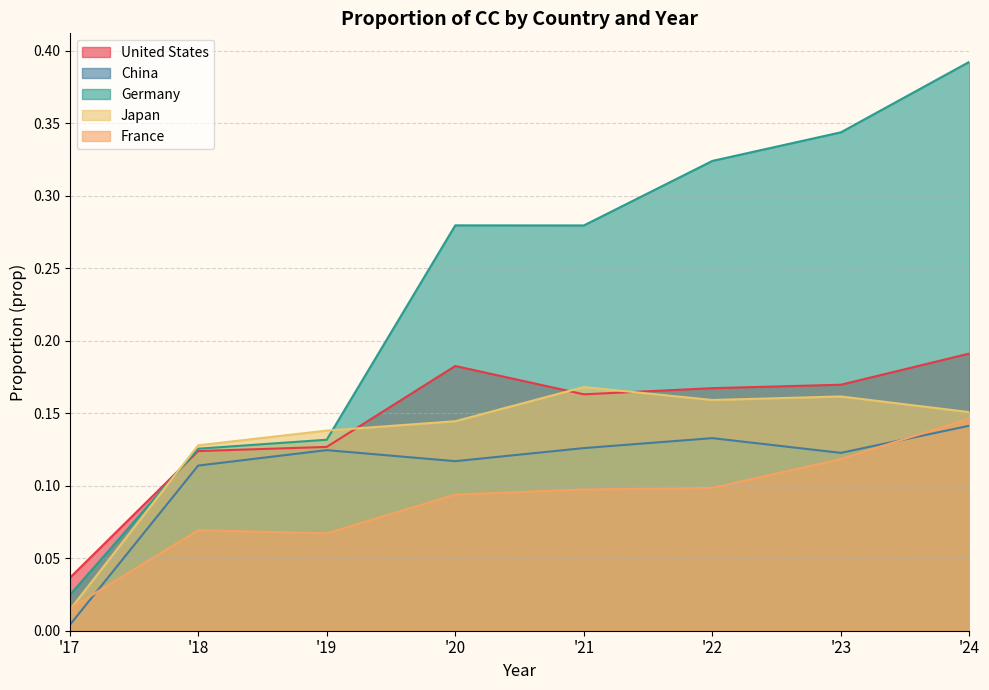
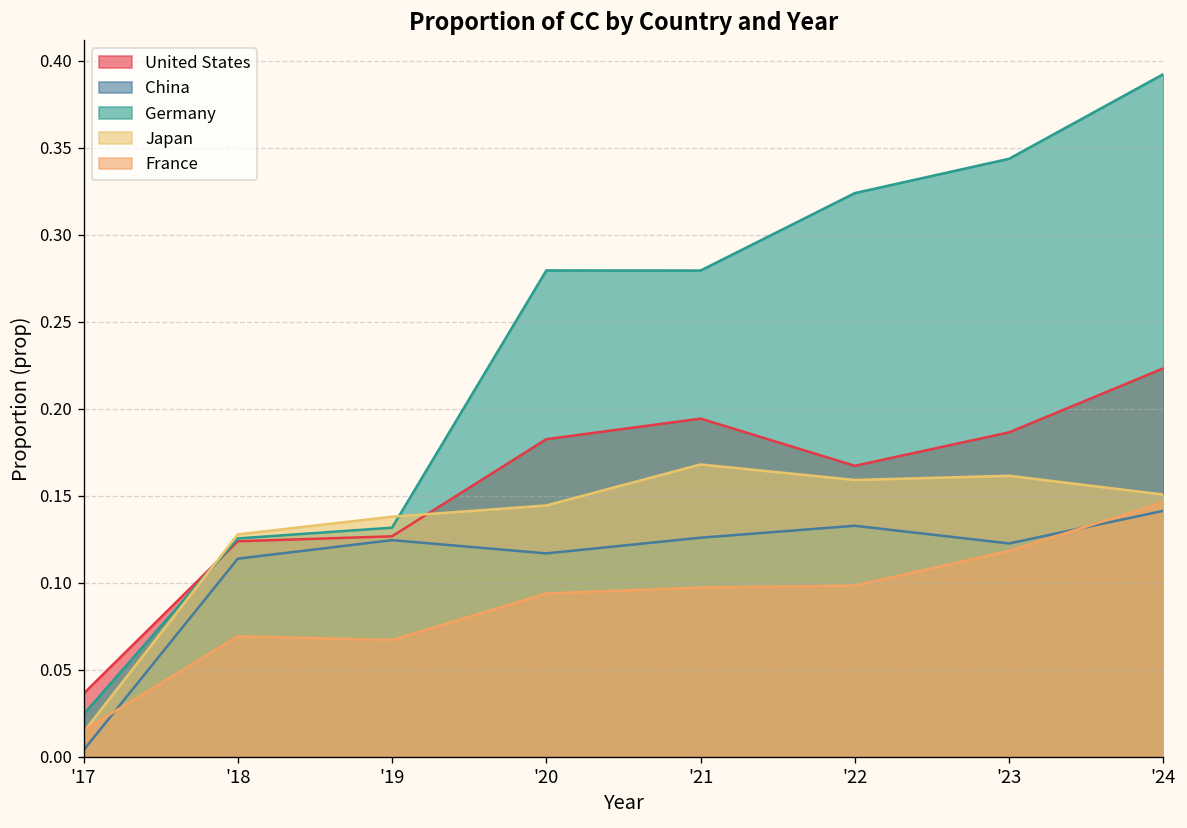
  {
    "United States": {
      "'17": 0.036,
      "'19": 0.127,
      "'20": 0.183,
-     "'21": 0.163,
+     "'21": 0.194,
      "'22": 0.167,
-     "'23": 0.170,
-     "'24": 0.191
+     "'23": 0.186,
+     "'24": 0.223
    }
  }
